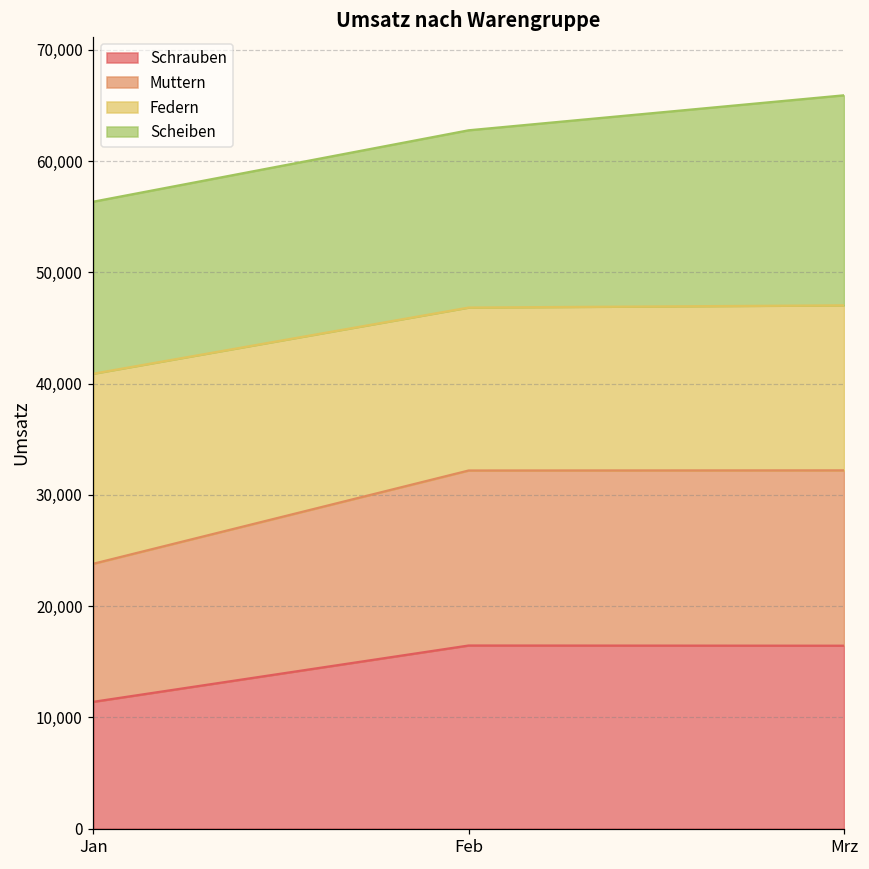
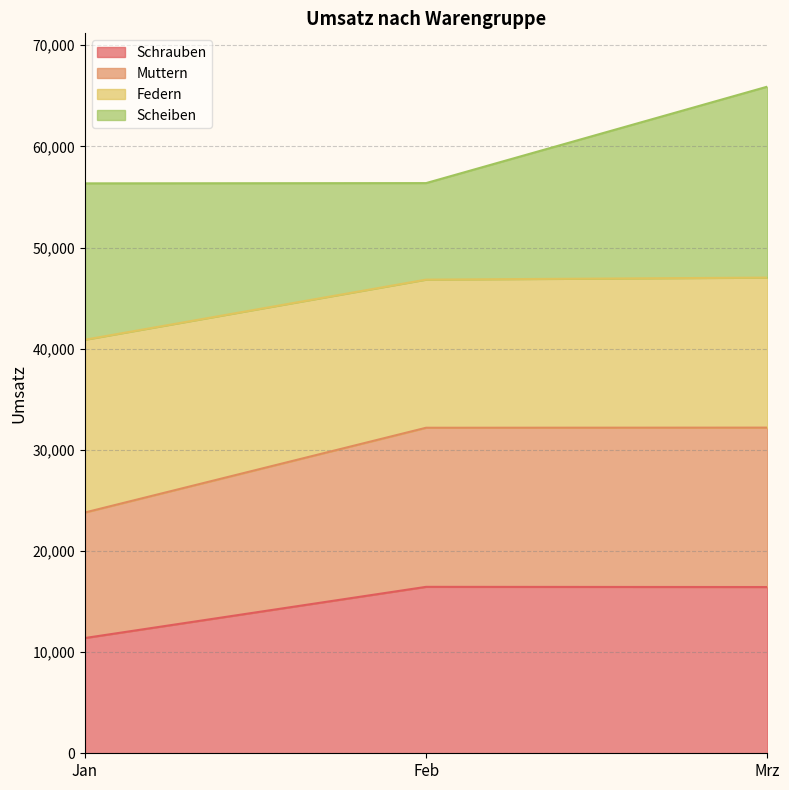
  {
    "Scheiben": {
      "Jan": "15,500",
-     "Feb": "15,900",
+     "Feb": "9,500",
      "Mrz": "18,900"
    }
  }
